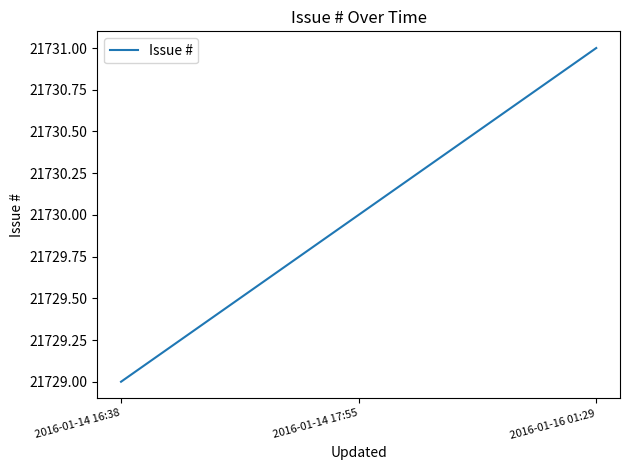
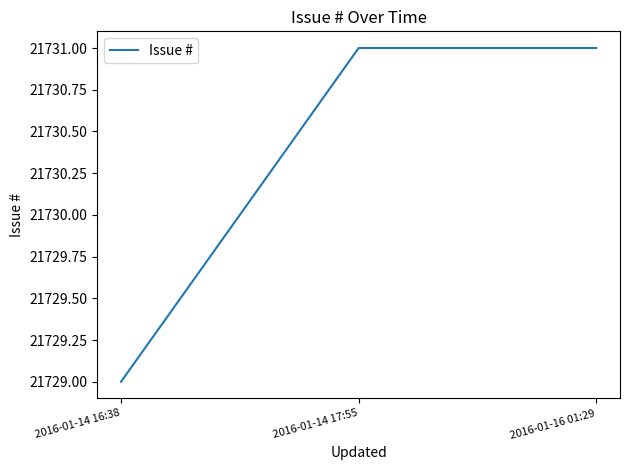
  {
    "2016-01-14 16:38": 21729,
-   "2016-01-14 17:55": 21730,
+   "2016-01-14 17:55": 21731,
    "2016-01-16 01:29": 21731
  }
